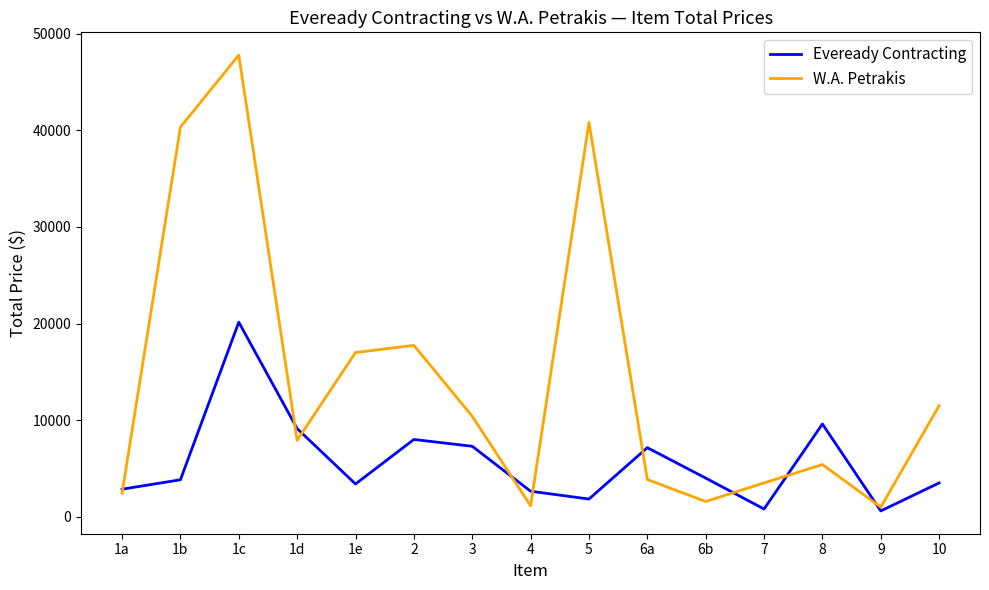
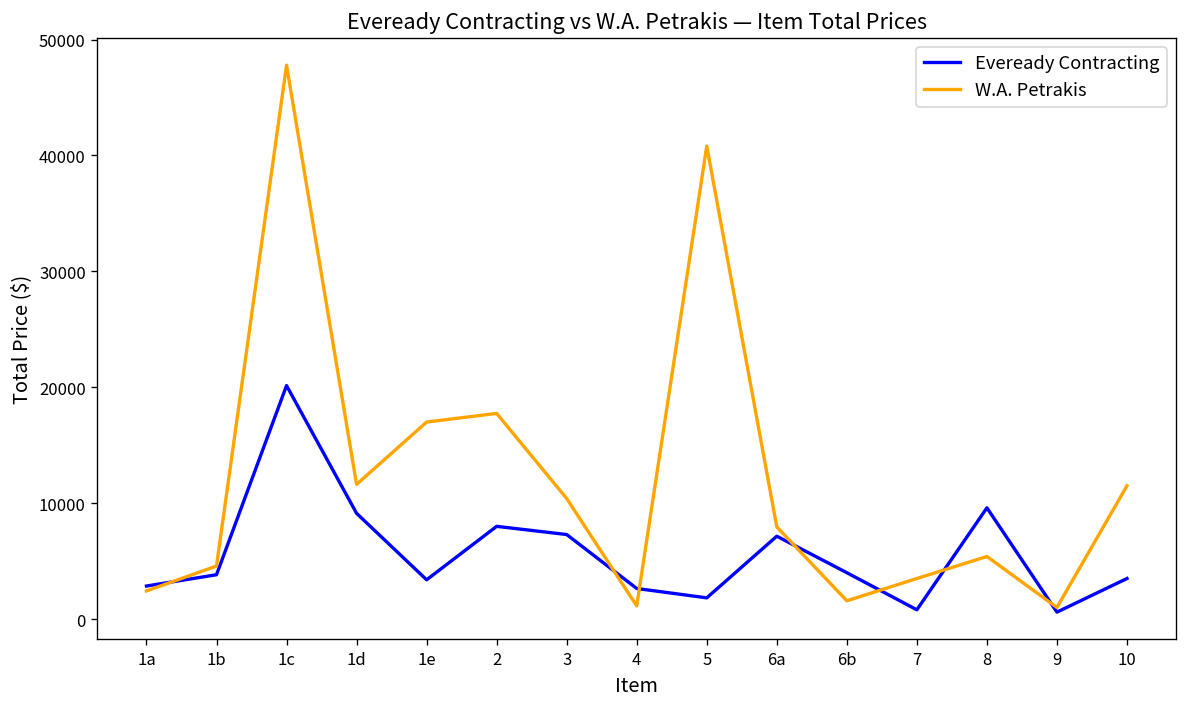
  {
    "Eveready Contracting": {
      "1a": 3000,
      "1b": 4000,
      "1c": 20000,
      "1d": 9000,
      "1e": 3000,
      "2": 8000,
      "3": 7000,
      "4": 3000,
      "5": 2000,
      "6a": 7000,
      "6b": 4000,
      "7": 1000,
      "8": 10000,
      "9": 1000,
      "10": 4000
    },
    "W.A. Petrakis": {
      "1a": 2000,
-     "1b": 40000,
+     "1b": 5000,
      "1c": 48000,
-     "1d": 8000,
+     "1d": 12000,
      "1e": 17000,
      "2": 18000,
      "3": 10000,
      "4": 1000,
      "5": 41000,
-     "6a": 4000,
+     "6a": 8000,
      "6b": 2000,
      "7": 4000,
      "8": 5000,
      "9": 1000,
      "10": 12000
    }
  }
